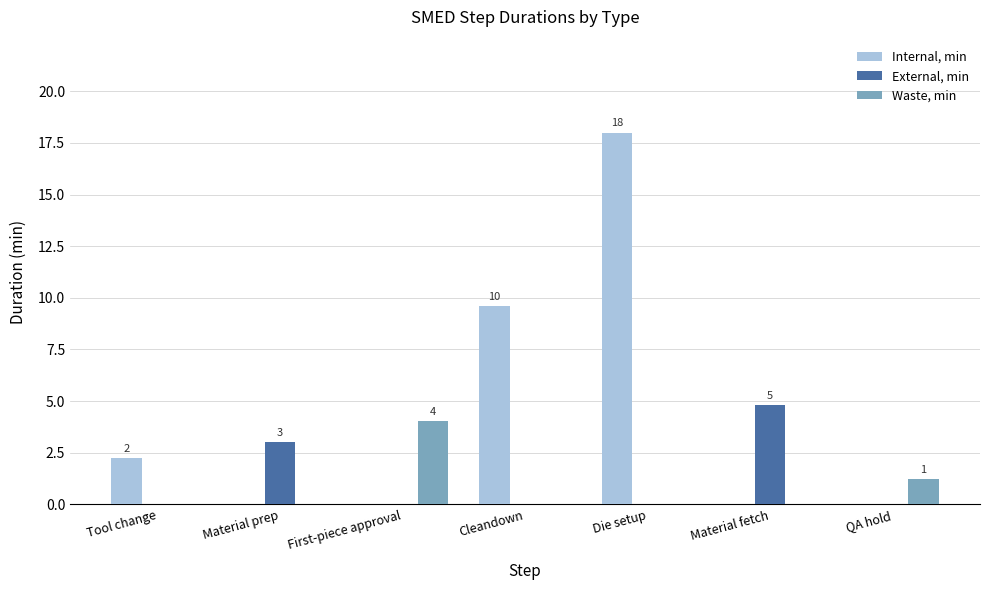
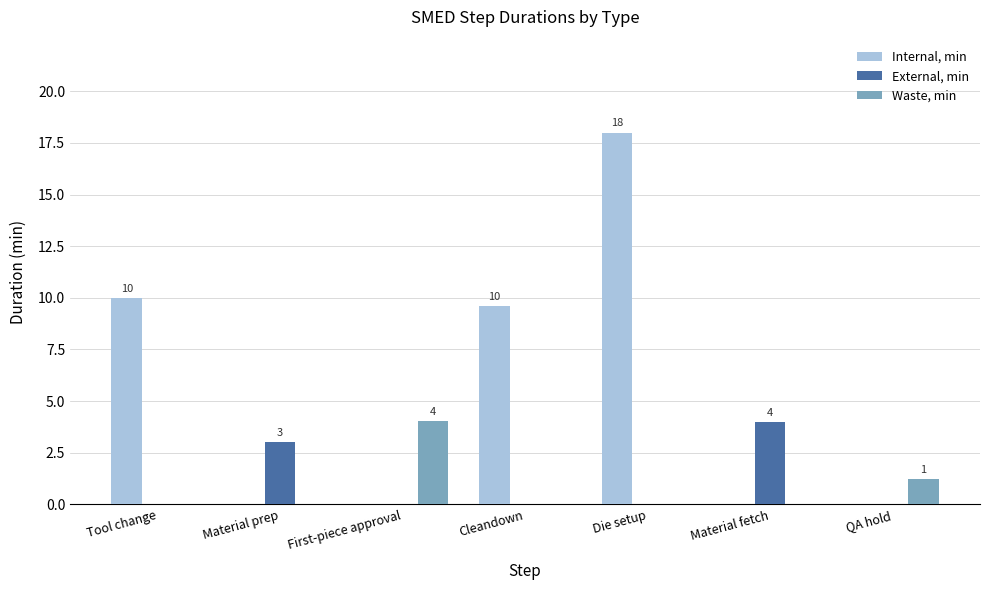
  {
    "Internal, min": {
-     "Tool change": 2,
+     "Tool change": 10,
      "Cleandown": 10,
      "Die setup": 18
    },
    "External, min": {
      "Material prep": 3,
-     "Material fetch": 5
+     "Material fetch": 4
    },
    "Waste, min": {
      "First-piece approval": 4,
      "QA hold": 1
    }
  }
